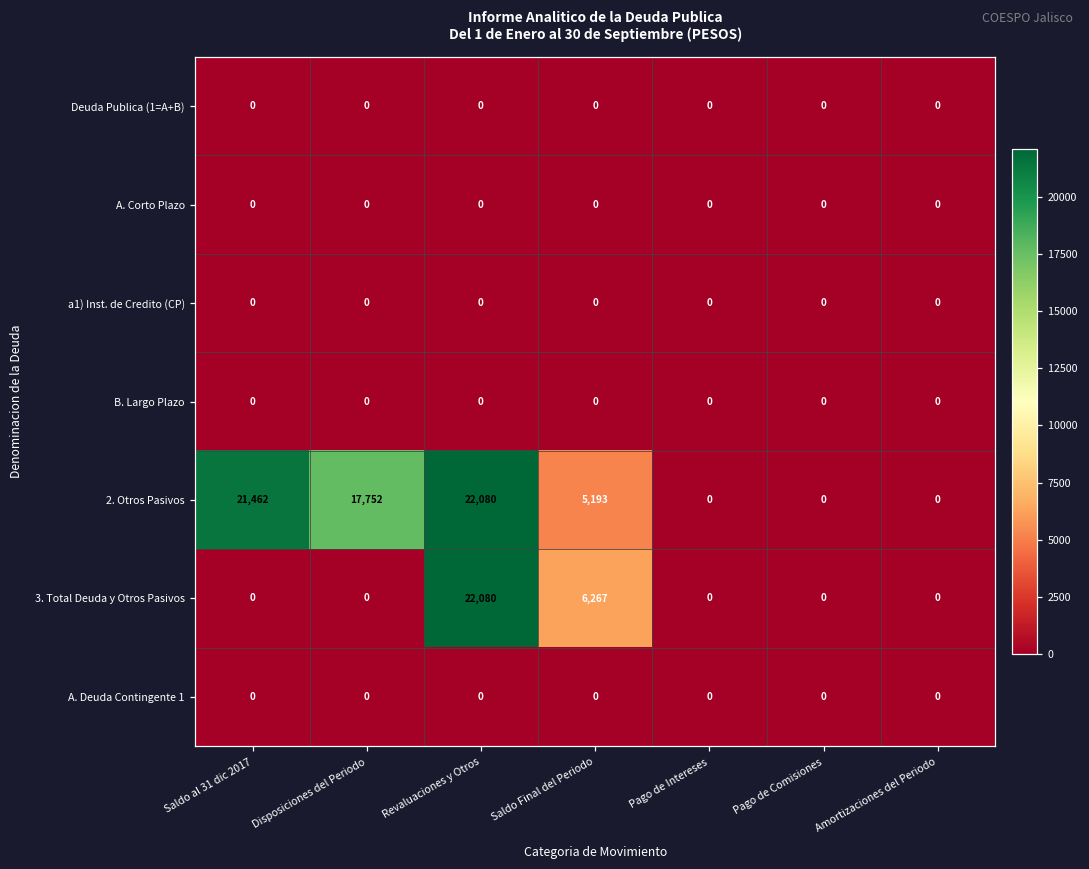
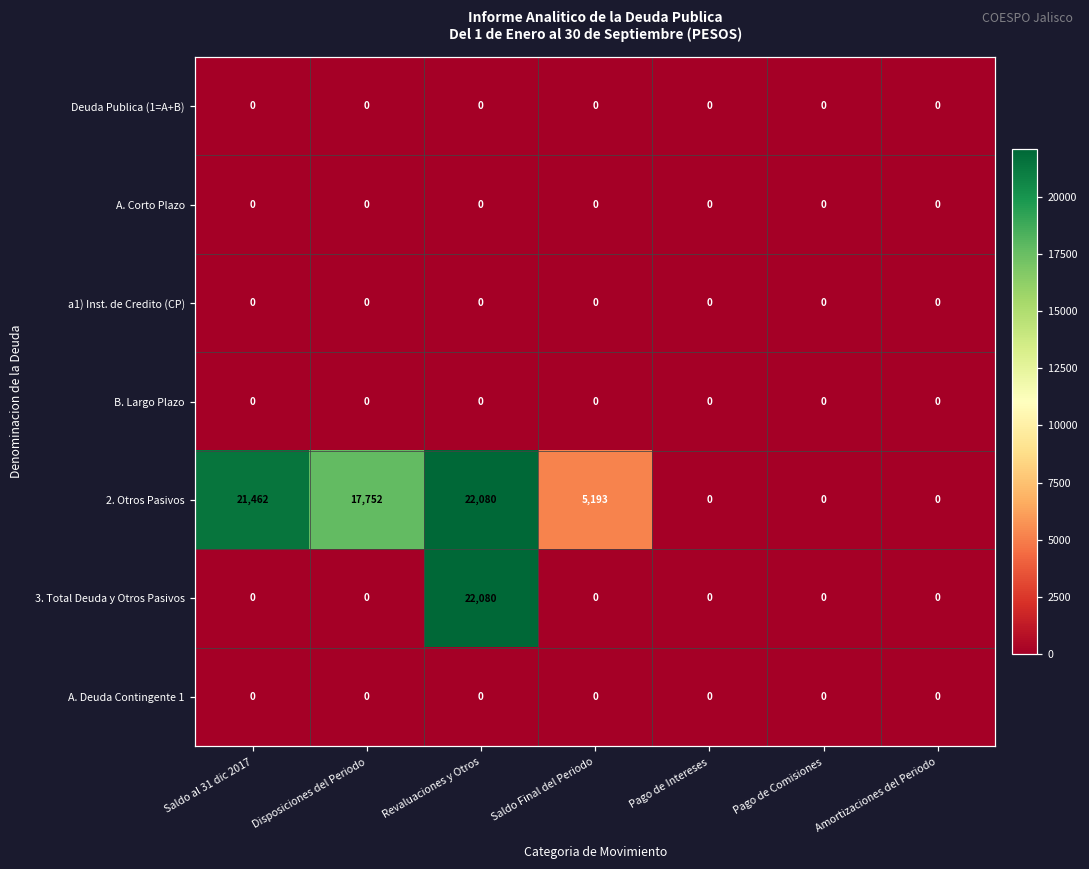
  {
    "Deuda Publica (1=A+B)": {
      "Saldo al 31 dic 2017": "0",
      "Disposiciones del Periodo": "0",
      "Revaluaciones y Otros": "0",
      "Saldo Final del Periodo": "0",
      "Pago de Intereses": "0",
      "Pago de Comisiones": "0",
      "Amortizaciones del Periodo": "0"
    },
    "A. Corto Plazo": {
      "Saldo al 31 dic 2017": "0",
      "Disposiciones del Periodo": "0",
      "Revaluaciones y Otros": "0",
      "Saldo Final del Periodo": "0",
      "Pago de Intereses": "0",
      "Pago de Comisiones": "0",
      "Amortizaciones del Periodo": "0"
    },
    "a1) Inst. de Credito (CP)": {
      "Saldo al 31 dic 2017": "0",
      "Disposiciones del Periodo": "0",
      "Revaluaciones y Otros": "0",
      "Saldo Final del Periodo": "0",
      "Pago de Intereses": "0",
      "Pago de Comisiones": "0",
      "Amortizaciones del Periodo": "0"
    },
    "B. Largo Plazo": {
      "Saldo al 31 dic 2017": "0",
      "Disposiciones del Periodo": "0",
      "Revaluaciones y Otros": "0",
      "Saldo Final del Periodo": "0",
      "Pago de Intereses": "0",
      "Pago de Comisiones": "0",
      "Amortizaciones del Periodo": "0"
    },
    "2. Otros Pasivos": {
      "Saldo al 31 dic 2017": "21,462",
      "Disposiciones del Periodo": "17,752",
      "Revaluaciones y Otros": "22,080",
      "Saldo Final del Periodo": "5,193",
      "Pago de Intereses": "0",
      "Pago de Comisiones": "0",
      "Amortizaciones del Periodo": "0"
    },
    "3. Total Deuda y Otros Pasivos": {
      "Saldo al 31 dic 2017": "0",
      "Disposiciones del Periodo": "0",
      "Revaluaciones y Otros": "22,080",
-     "Saldo Final del Periodo": "6,267",
+     "Saldo Final del Periodo": "0",
      "Pago de Intereses": "0",
      "Pago de Comisiones": "0",
      "Amortizaciones del Periodo": "0"
    },
    "A. Deuda Contingente 1": {
      "Saldo al 31 dic 2017": "0",
      "Disposiciones del Periodo": "0",
      "Revaluaciones y Otros": "0",
      "Saldo Final del Periodo": "0",
      "Pago de Intereses": "0",
      "Pago de Comisiones": "0",
      "Amortizaciones del Periodo": "0"
    }
  }
